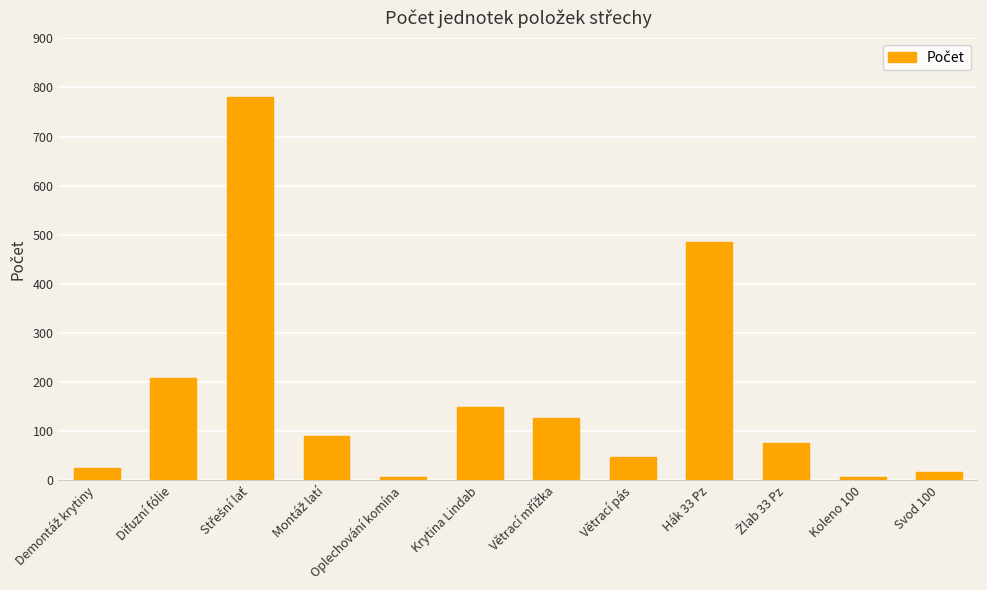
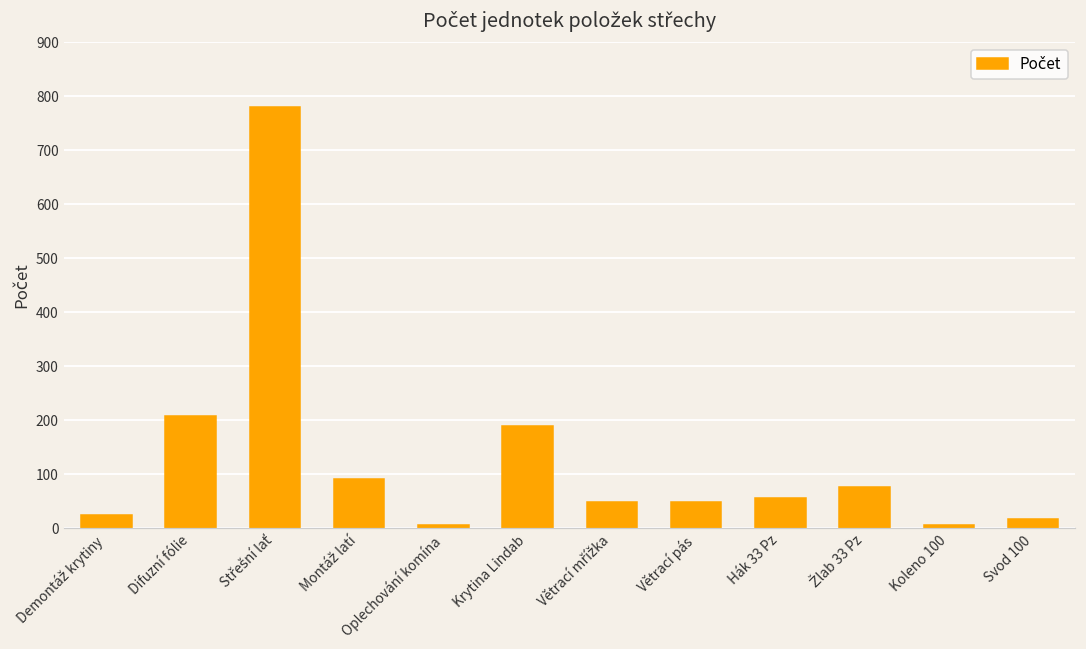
  {
    "Demontáž krytiny": 30,
    "Difuzní fólie": 210,
    "Střešní lať": 780,
    "Montáž latí": 90,
    "Oplechování komína": 10,
-   "Krytina Lindab": 150,
-   "Větrací mřížka": 130,
+   "Krytina Lindab": 190,
+   "Větrací mřížka": 50,
    "Větrací pás": 50,
-   "Hák 33 Pz": 490,
+   "Hák 33 Pz": 60,
    "Žlab 33 Pz": 80,
    "Koleno 100": 10,
    "Svod 100": 20
  }
